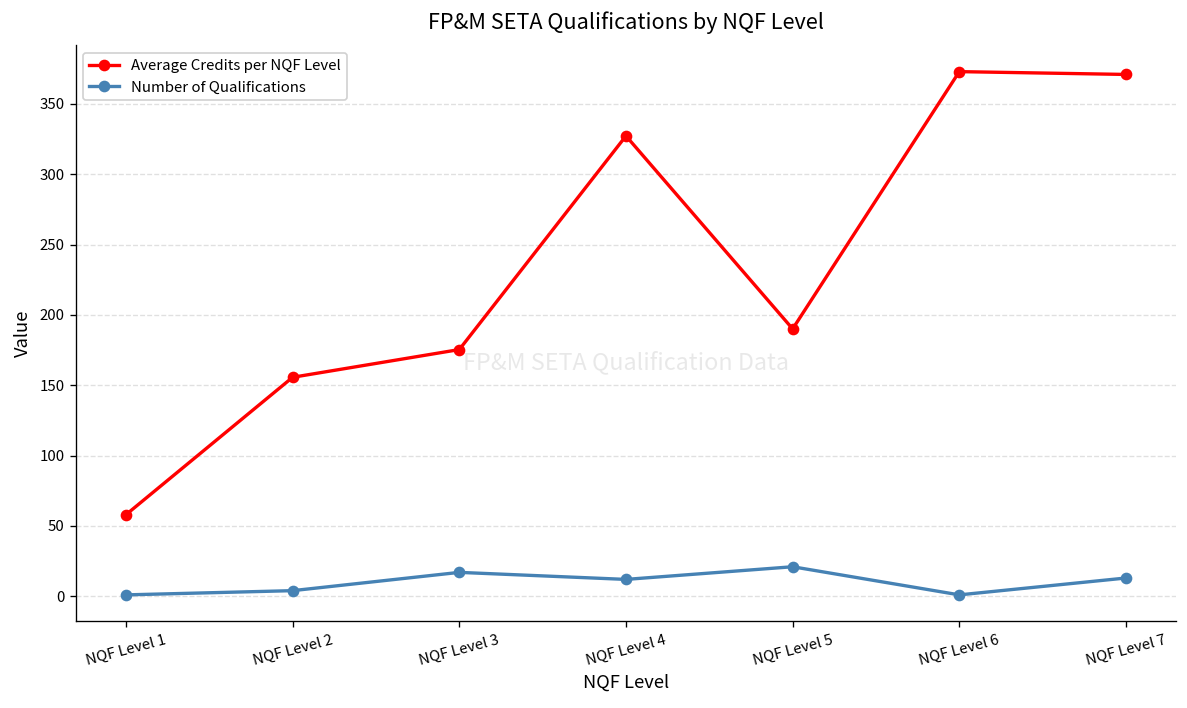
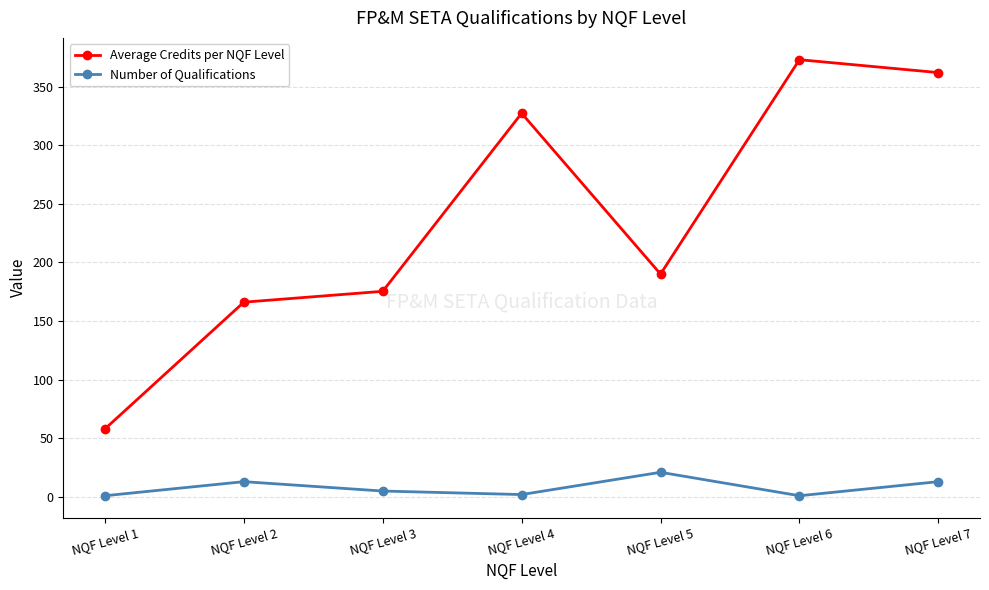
  {
    "Average Credits per NQF Level": {
      "NQF Level 1": 58,
-     "NQF Level 2": 156,
+     "NQF Level 2": 166,
      "NQF Level 3": 175,
      "NQF Level 4": 327,
      "NQF Level 5": 190,
      "NQF Level 6": 373,
-     "NQF Level 7": 371
+     "NQF Level 7": 362
    },
    "Number of Qualifications": {
      "NQF Level 1": 1,
-     "NQF Level 2": 4,
-     "NQF Level 3": 17,
-     "NQF Level 4": 12,
+     "NQF Level 2": 13,
+     "NQF Level 3": 5,
+     "NQF Level 4": 2,
      "NQF Level 5": 21,
      "NQF Level 6": 1,
      "NQF Level 7": 13
    }
  }
